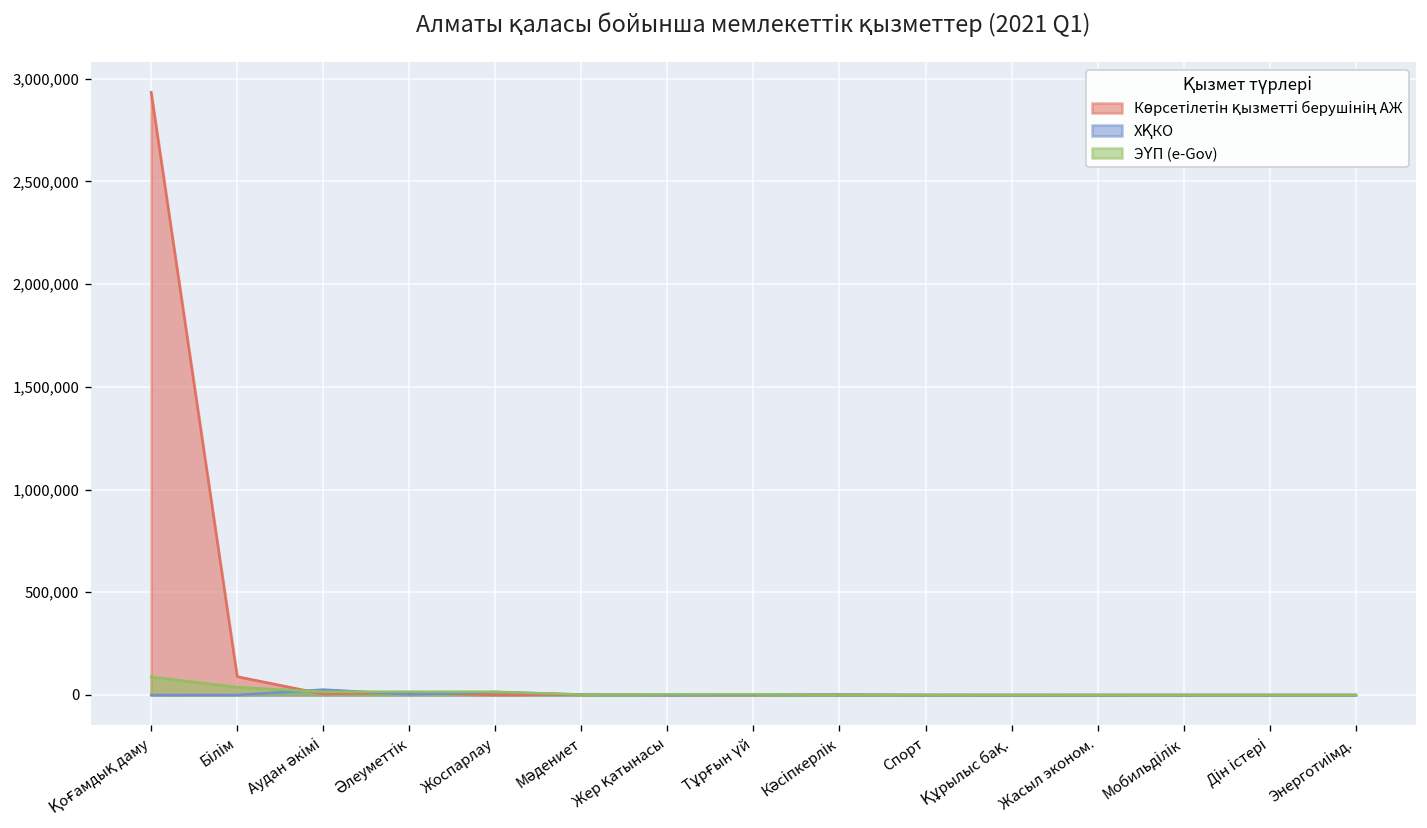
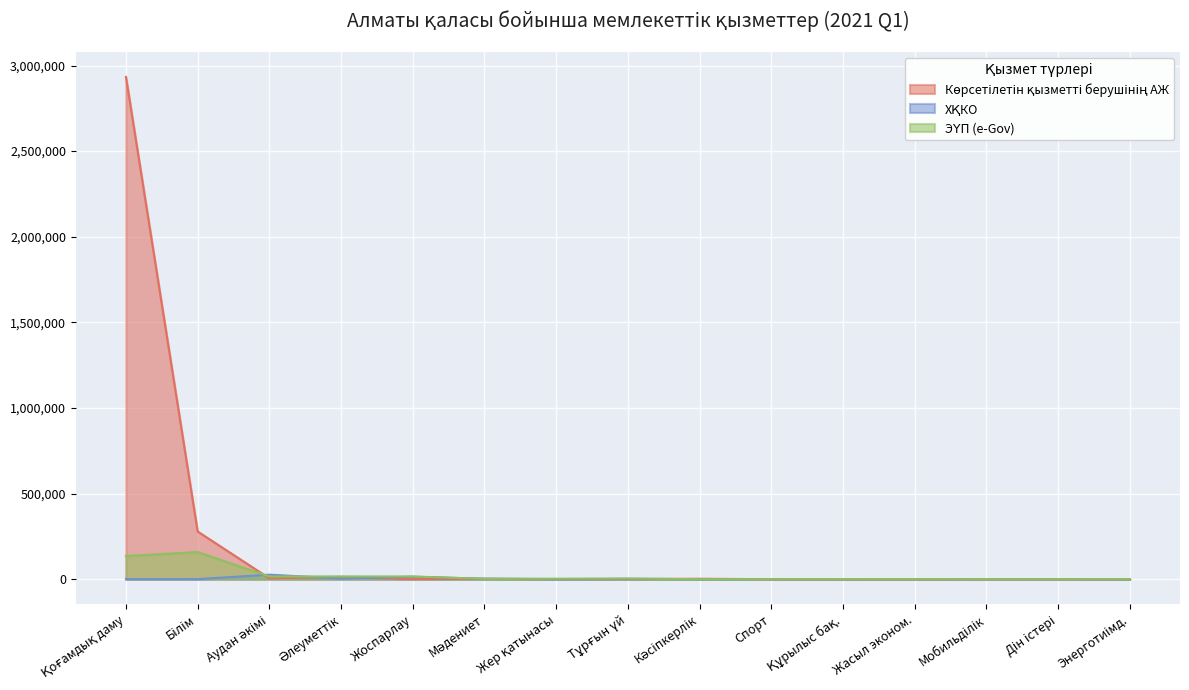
  {
    "Көрсетілетін қызметті берушінің АЖ": {
      "Қоғамдық даму": "2,930,000",
-     "Білім": "90,000"
+     "Білім": "280,000"
    },
    "ХҚКО": {
      "Қоғамдық даму": "0",
      "Білім": "0"
    },
    "ЭҮП (e-Gov)": {
-     "Қоғамдық даму": "90,000",
-     "Білім": "40,000"
+     "Қоғамдық даму": "140,000",
+     "Білім": "160,000"
    }
  }
